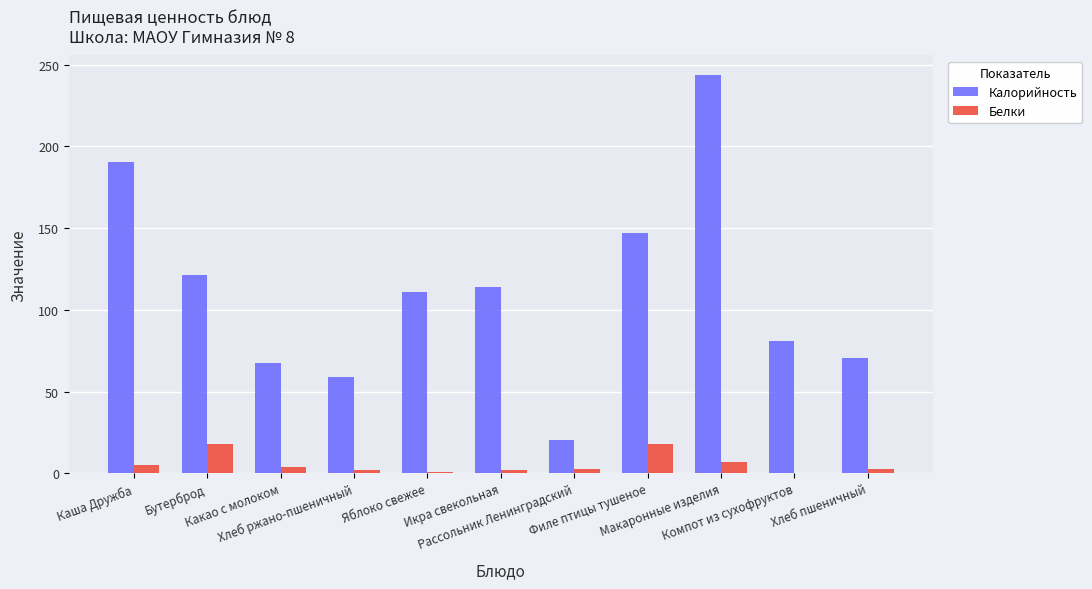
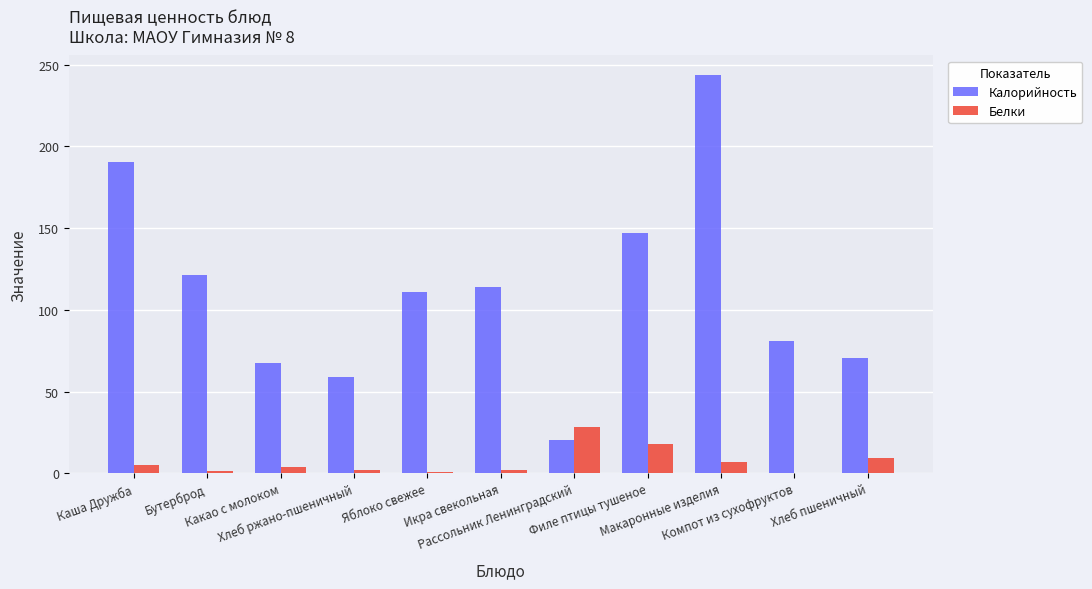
  {
    "Калорийность": {
      "Каша Дружба": 190,
      "Бутерброд": 122,
      "Какао с молоком": 68,
      "Хлеб ржано-пшеничный": 59,
      "Яблоко свежее": 111,
      "Икра свекольная": 114,
      "Рассольник Ленинградский": 20,
      "Филе птицы тушеное": 147,
      "Макаронные изделия": 243,
      "Компот из сухофруктов": 81,
      "Хлеб пшеничный": 70
    },
    "Белки": {
      "Каша Дружба": 5,
-     "Бутерброд": 18,
+     "Бутерброд": 2,
      "Какао с молоком": 4,
      "Хлеб ржано-пшеничный": 2,
      "Икра свекольная": 2,
-     "Рассольник Ленинградский": 2,
+     "Рассольник Ленинградский": 28,
      "Филе птицы тушеное": 18,
      "Макаронные изделия": 7,
-     "Хлеб пшеничный": 2
+     "Хлеб пшеничный": 9
    }
  }
